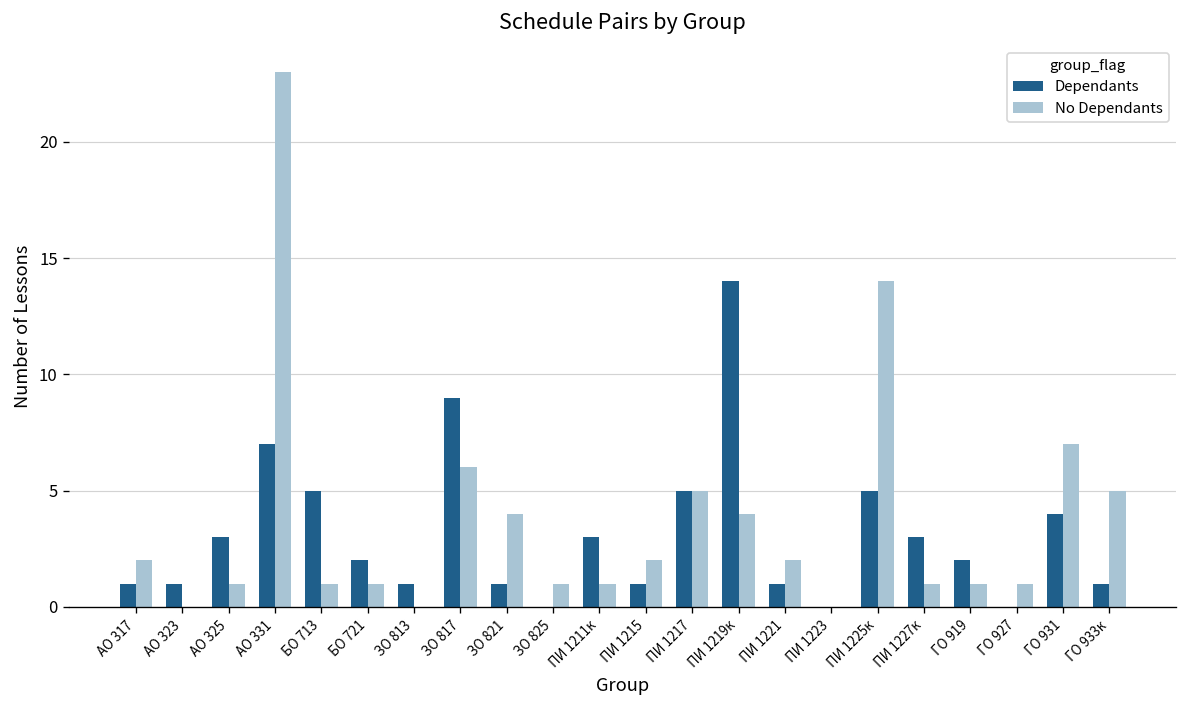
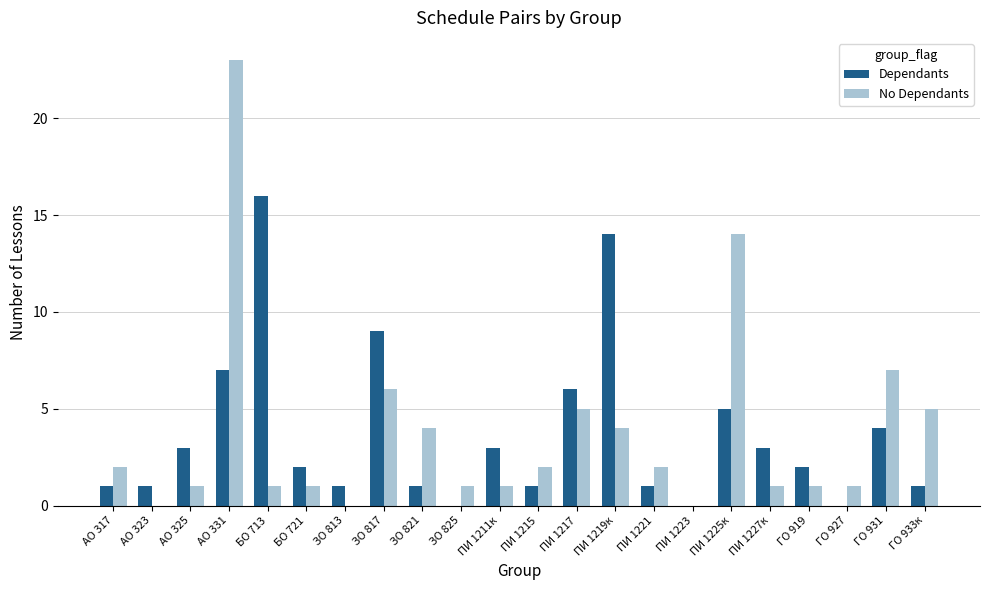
  {
    "Dependants": {
      "АО 317": 1,
      "АО 323": 1,
      "АО 325": 3,
      "АО 331": 7,
-     "БО 713": 5,
+     "БО 713": 16,
      "БО 721": 2,
      "ЗО 813": 1,
      "ЗО 817": 9,
      "ЗО 821": 1,
      "ЗО 825": 0,
      "ПИ 1211к": 3,
      "ПИ 1215": 1,
-     "ПИ 1217": 5,
+     "ПИ 1217": 6,
      "ПИ 1219к": 14,
      "ПИ 1221": 1,
      "ПИ 1223": 0,
      "ПИ 1225к": 5,
      "ПИ 1227к": 3,
      "ГО 919": 2,
      "ГО 927": 0,
      "ГО 931": 4,
      "ГО 933к": 1
    },
    "No Dependants": {
      "АО 317": 2,
      "АО 323": 0,
      "АО 325": 1,
      "АО 331": 23,
      "БО 713": 1,
      "БО 721": 1,
      "ЗО 813": 0,
      "ЗО 817": 6,
      "ЗО 821": 4,
      "ЗО 825": 1,
      "ПИ 1211к": 1,
      "ПИ 1215": 2,
      "ПИ 1217": 5,
      "ПИ 1219к": 4,
      "ПИ 1221": 2,
      "ПИ 1223": 0,
      "ПИ 1225к": 14,
      "ПИ 1227к": 1,
      "ГО 919": 1,
      "ГО 927": 1,
      "ГО 931": 7,
      "ГО 933к": 5
    }
  }
